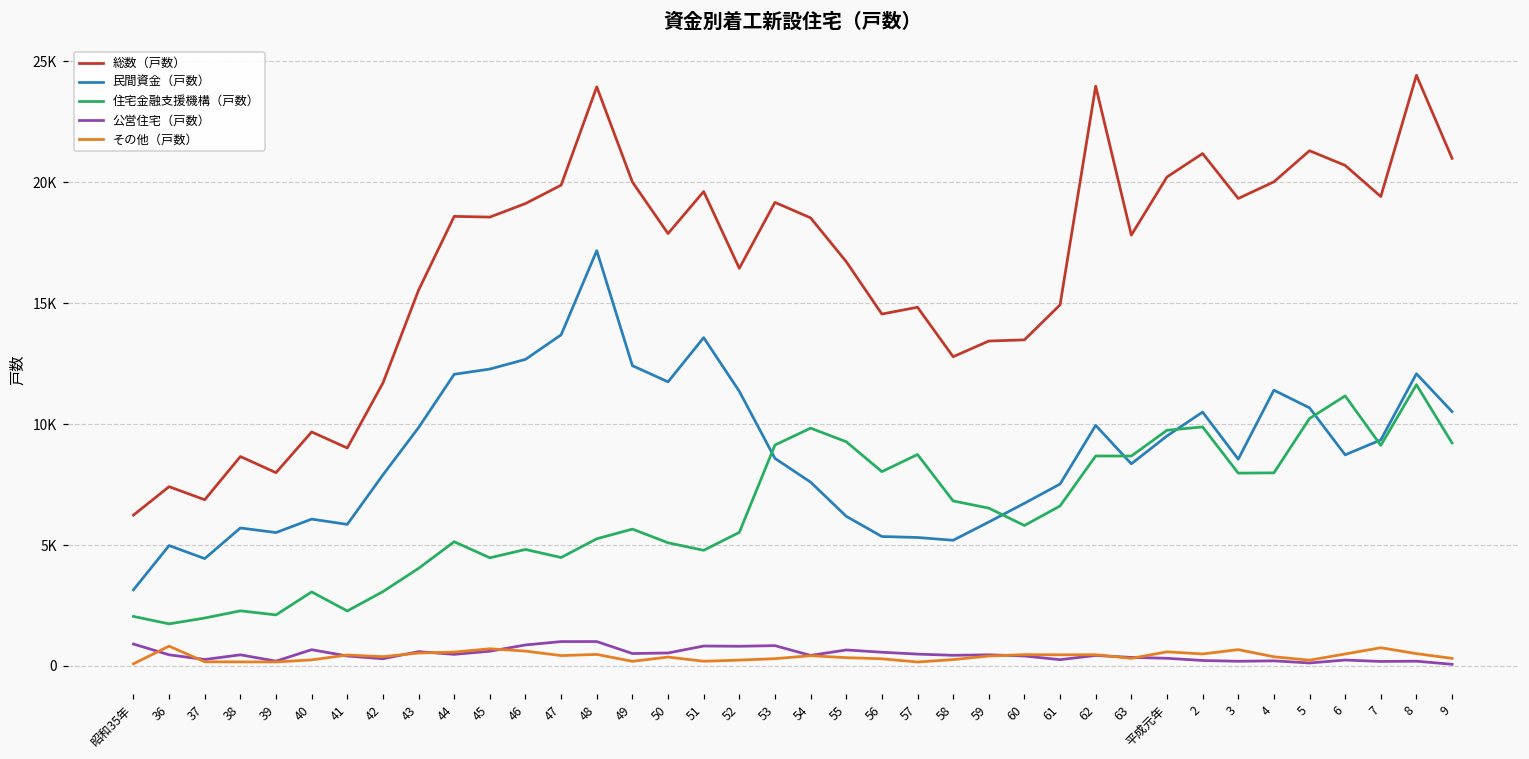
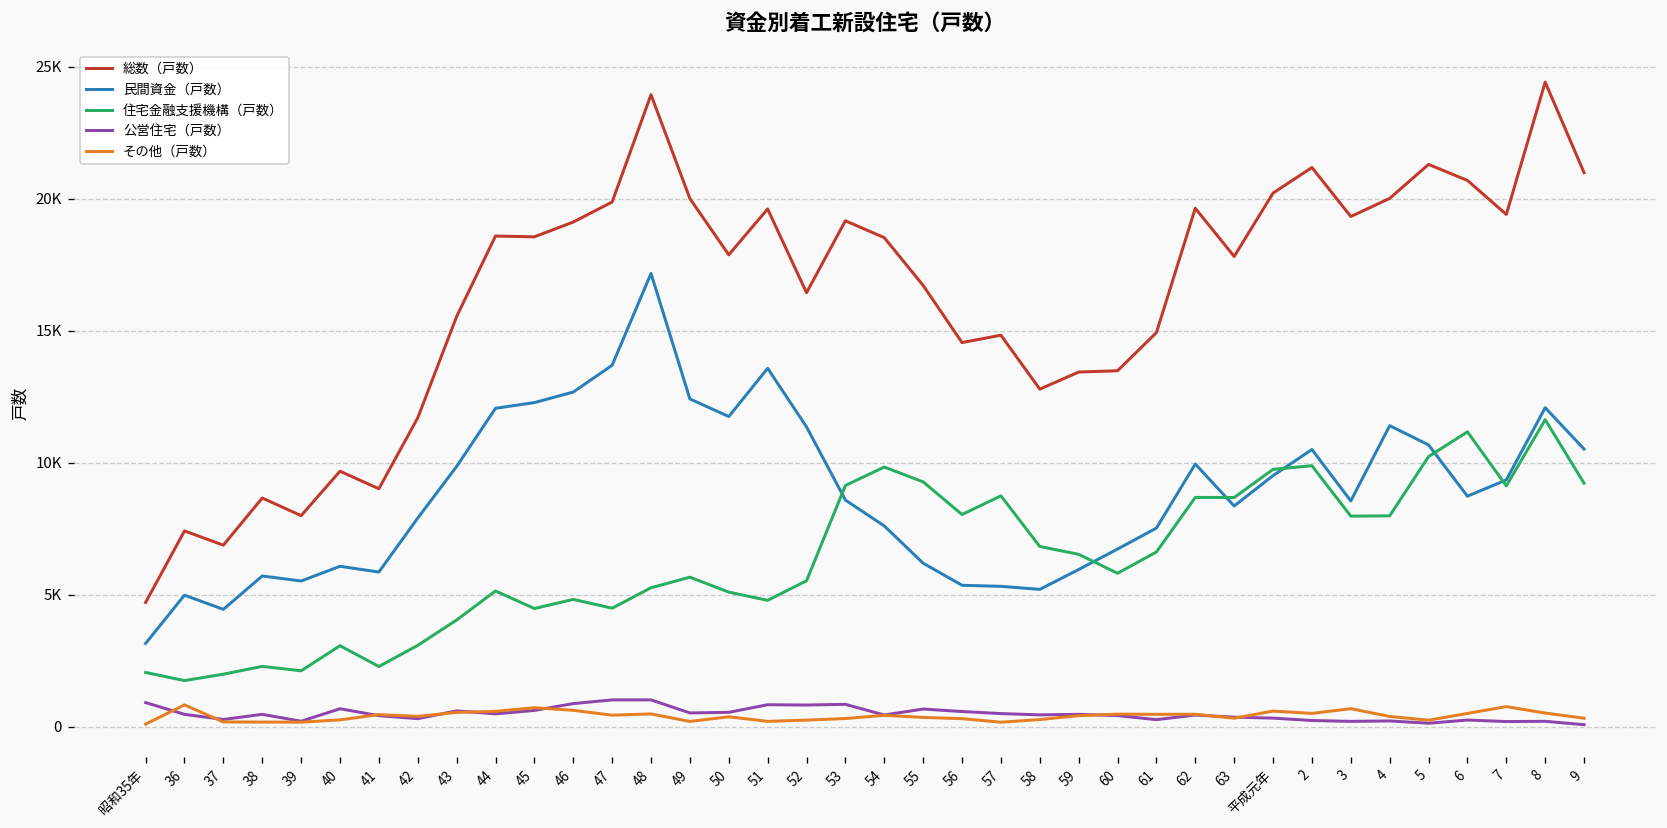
  {
    "総数（戸数）": {
-     "昭和35年": 6200,
+     "昭和35年": 4700,
      "36": 7400,
      "37": 6900,
      "38": 8700,
      "39": 8000,
      "40": 9700,
      "41": 9000,
      "42": 11700,
      "43": 15500,
      "44": 18600,
      "45": 18600,
      "46": 19100,
      "47": 19900,
      "48": 23900,
      "49": 20000,
      "50": 17900,
      "51": 19600,
      "52": 16400,
      "53": 19200,
      "54": 18500,
      "55": 16700,
      "56": 14500,
      "57": 14800,
      "58": 12800,
      "59": 13400,
      "60": 13500,
      "61": 14900,
-     "62": 24000,
+     "62": 19600,
      "63": 17800,
      "平成元年": 20200,
      "2": 21200,
      "3": 19300,
      "4": 20000,
      "5": 21300,
      "6": 20700,
      "7": 19400,
      "8": 24400,
      "9": 21000
    },
    "民間資金（戸数）": {
      "昭和35年": 3100,
      "36": 5000,
      "37": 4400,
      "38": 5700,
      "39": 5500,
      "40": 6100,
      "41": 5900,
      "42": 7900,
      "43": 9900,
      "44": 12100,
      "45": 12300,
      "46": 12700,
      "47": 13700,
      "48": 17200,
      "49": 12400,
      "50": 11700,
      "51": 13600,
      "52": 11400,
      "53": 8600,
      "54": 7600,
      "55": 6200,
      "56": 5400,
      "57": 5300,
      "58": 5200,
      "59": 5900,
      "60": 6700,
      "61": 7500,
      "62": 9900,
      "63": 8400,
      "平成元年": 9500,
      "2": 10500,
      "3": 8500,
      "4": 11400,
      "5": 10700,
      "6": 8700,
      "7": 9300,
      "8": 12100,
      "9": 10500
    },
    "住宅金融支援機構（戸数）": {
      "昭和35年": 2000,
      "36": 1700,
      "37": 2000,
      "38": 2300,
      "39": 2100,
      "40": 3100,
      "41": 2300,
      "42": 3100,
      "43": 4000,
      "44": 5100,
      "45": 4500,
      "46": 4800,
      "47": 4500,
      "48": 5300,
      "49": 5700,
      "50": 5100,
      "51": 4800,
      "52": 5500,
      "53": 9100,
      "54": 9800,
      "55": 9300,
      "56": 8000,
      "57": 8700,
      "58": 6800,
      "59": 6500,
      "60": 5800,
      "61": 6600,
      "62": 8700,
      "63": 8700,
      "平成元年": 9700,
      "2": 9900,
      "3": 8000,
      "4": 8000,
      "5": 10200,
      "6": 11200,
      "7": 9100,
      "8": 11600,
      "9": 9200
    },
    "公営住宅（戸数）": {
      "昭和35年": 900,
      "36": 500,
      "38": 500,
      "40": 700,
      "46": 900,
      "47": 1000,
      "48": 1000,
      "49": 500,
      "50": 500,
      "51": 800,
      "52": 800,
      "53": 800,
      "55": 700,
      "56": 600,
      "57": 500,
      "58": 400,
      "61": 300,
      "平成元年": 300,
      "2": 200,
      "3": 200,
      "4": 200,
      "6": 200,
      "7": 200,
      "8": 200,
      "9": 100
    },
    "その他（戸数）": {
      "昭和35年": 100,
      "36": 800,
      "38": 200,
      "40": 300,
      "46": 600,
      "47": 400,
      "48": 500,
      "49": 200,
      "50": 400,
      "51": 200,
      "52": 200,
      "53": 300,
      "55": 300,
      "56": 300,
      "57": 200,
      "58": 300,
      "61": 500,
      "平成元年": 600,
      "2": 500,
      "3": 700,
      "4": 400,
      "6": 500,
      "7": 800,
      "8": 500,
      "9": 300
    }
  }
